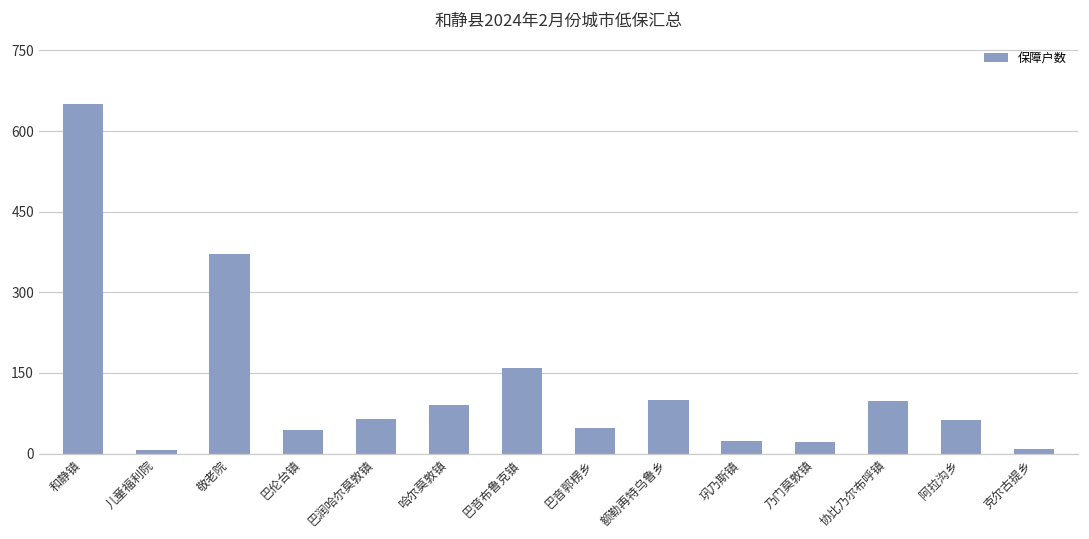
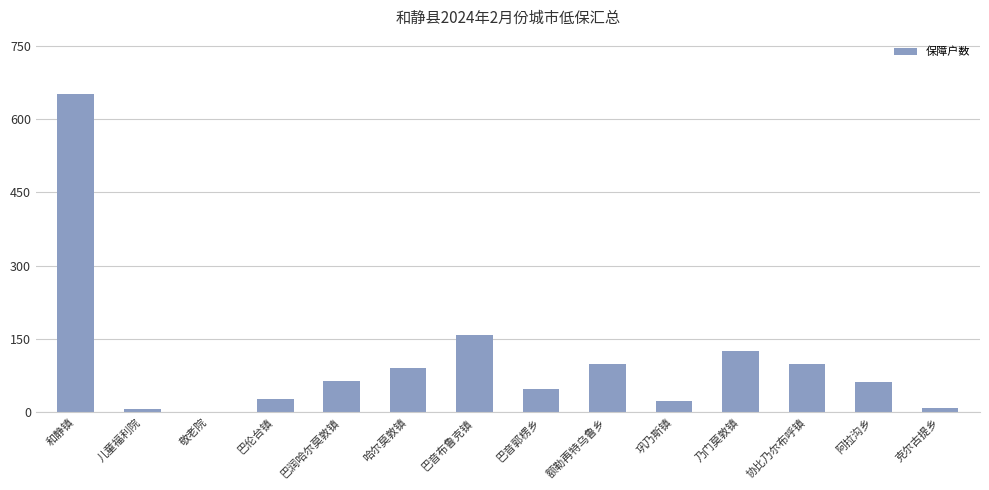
  {
    "和静镇": 650,
    "儿童福利院": 10,
-   "敬老院": 370,
-   "巴伦台镇": 40,
+   "敬老院": 0,
+   "巴伦台镇": 30,
    "巴润哈尔莫敦镇": 70,
    "哈尔莫敦镇": 90,
    "巴音布鲁克镇": 160,
    "巴音郭楞乡": 50,
    "额勒再特乌鲁乡": 100,
    "巩乃斯镇": 20,
-   "乃门莫敦镇": 20,
+   "乃门莫敦镇": 130,
    "协比乃尔布呼镇": 100,
    "阿拉沟乡": 60,
    "克尔古提乡": 10
  }
